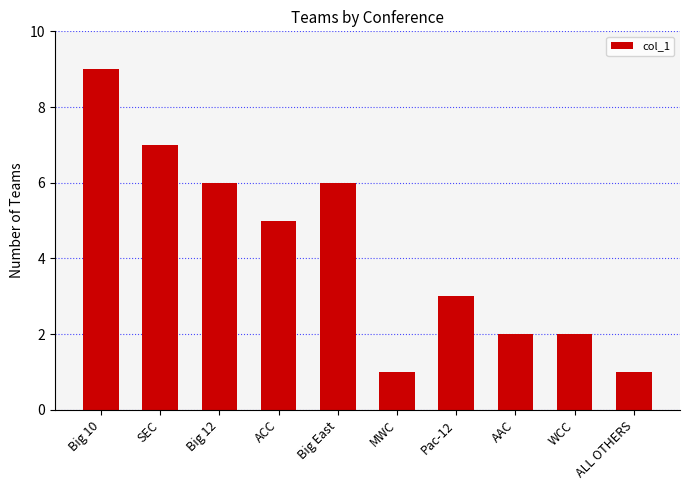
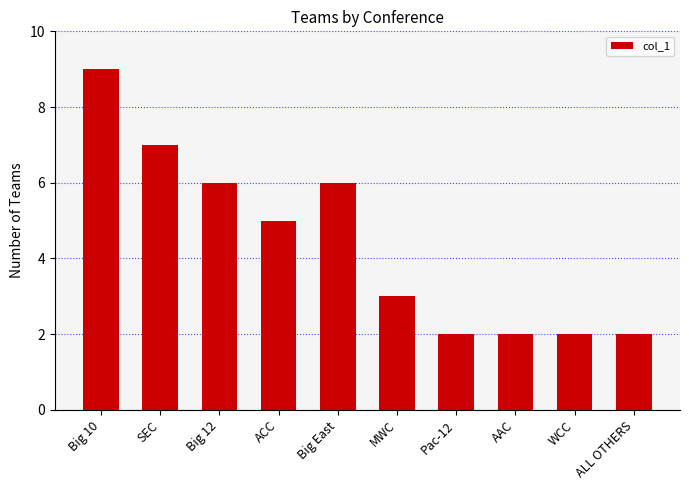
  {
    "Big 10": 9,
    "SEC": 7,
    "Big 12": 6,
    "ACC": 5,
    "Big East": 6,
-   "MWC": 1,
-   "Pac-12": 3,
+   "MWC": 3,
+   "Pac-12": 2,
    "AAC": 2,
    "WCC": 2,
-   "ALL OTHERS": 1
+   "ALL OTHERS": 2
  }
